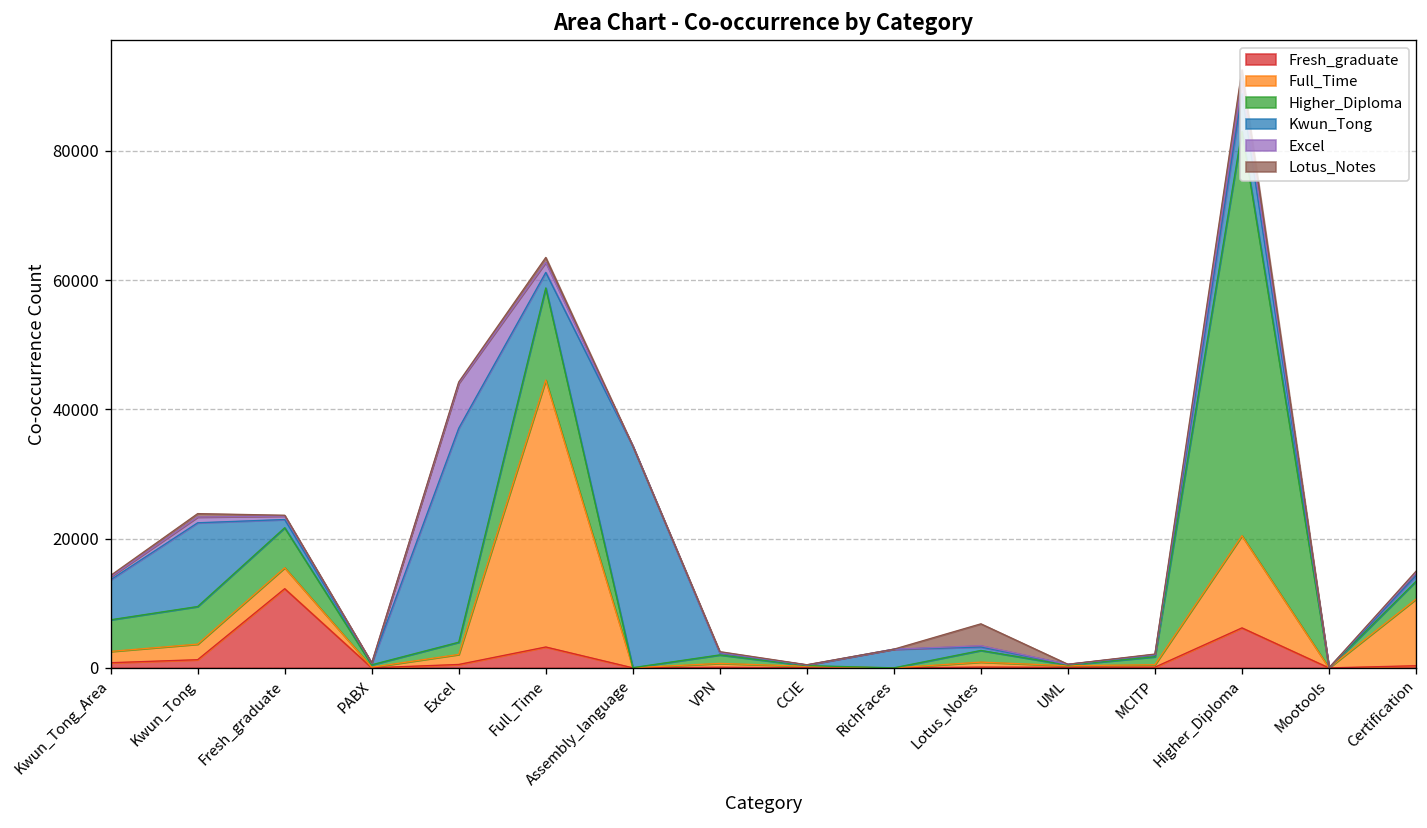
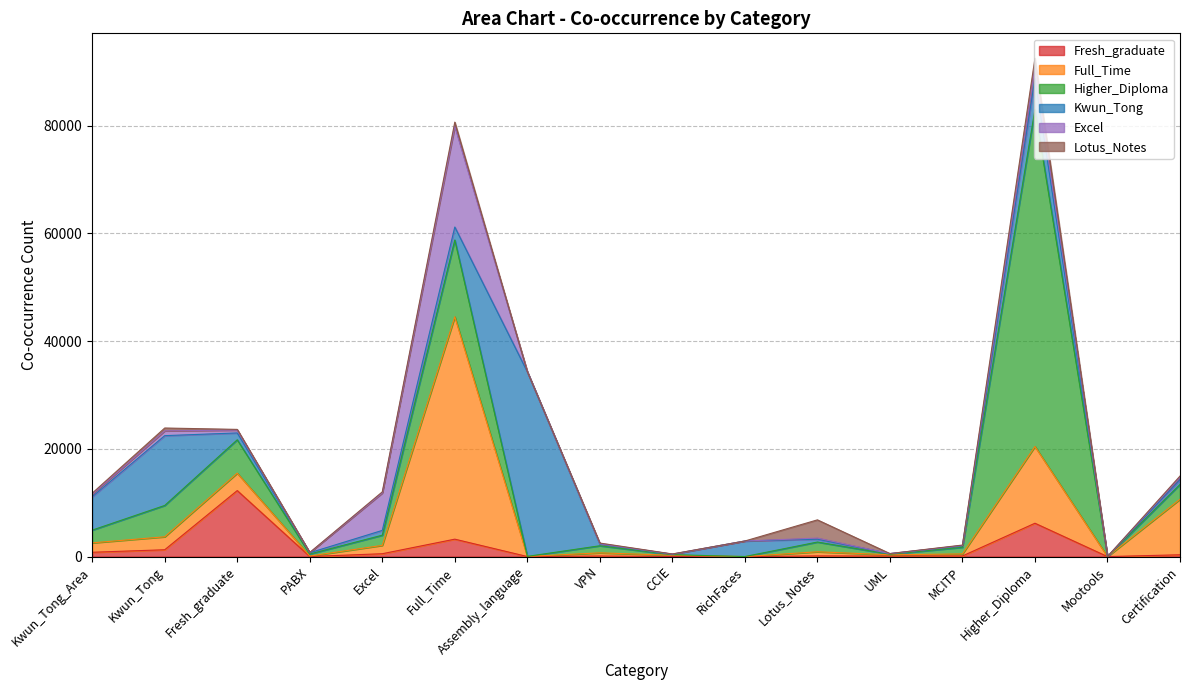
  {
    "Fresh_graduate": {
      "Kwun_Tong_Area": 1000,
      "Kwun_Tong": 1000,
      "Fresh_graduate": 12000,
      "Excel": 1000,
      "Full_Time": 3000,
      "VPN": 0,
      "Lotus_Notes": 0,
      "Higher_Diploma": 6000,
      "Certification": 0
    },
    "Full_Time": {
      "Kwun_Tong_Area": 2000,
      "Kwun_Tong": 2000,
      "Fresh_graduate": 3000,
      "Excel": 2000,
      "Full_Time": 41000,
      "VPN": 1000,
      "Lotus_Notes": 1000,
      "Higher_Diploma": 14000,
      "Certification": 10000
    },
    "Higher_Diploma": {
-     "Kwun_Tong_Area": 5000,
+     "Kwun_Tong_Area": 2000,
      "Kwun_Tong": 6000,
      "Fresh_graduate": 6000,
      "Excel": 2000,
      "Full_Time": 14000,
      "Lotus_Notes": 2000,
      "Certification": 3000
    },
    "Kwun_Tong": {
      "Kwun_Tong": 13000,
      "Fresh_graduate": 1000,
-     "Excel": 33000,
+     "Excel": 1000,
      "Full_Time": 2000
    },
    "Excel": {
      "Kwun_Tong": 1000,
-     "Full_Time": 2000
+     "Full_Time": 19000
    },
    "Lotus_Notes": {
      "Kwun_Tong": 1000,
      "Full_Time": 1000,
      "Lotus_Notes": 3000
    }
  }
